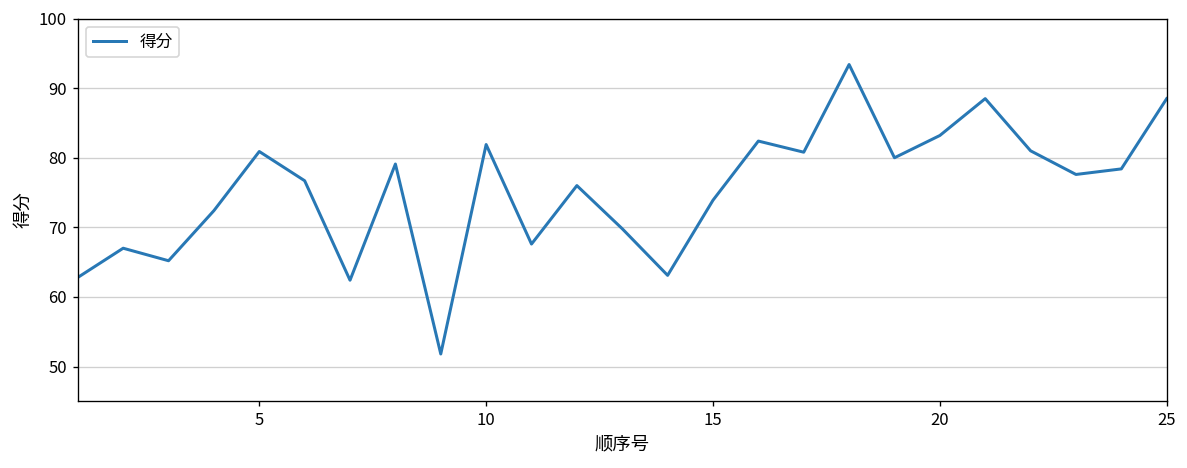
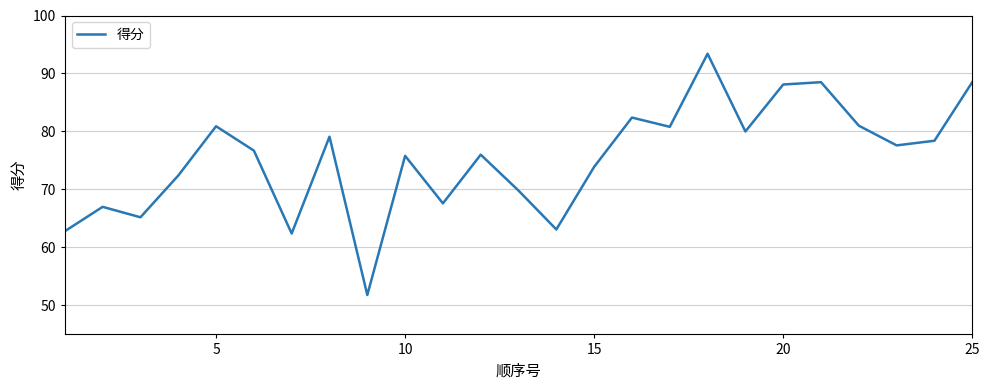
  {
    "5": 81,
-   "10": 82,
+   "10": 76,
    "15": 74,
-   "20": 83,
+   "20": 88,
    "25": 89
  }
